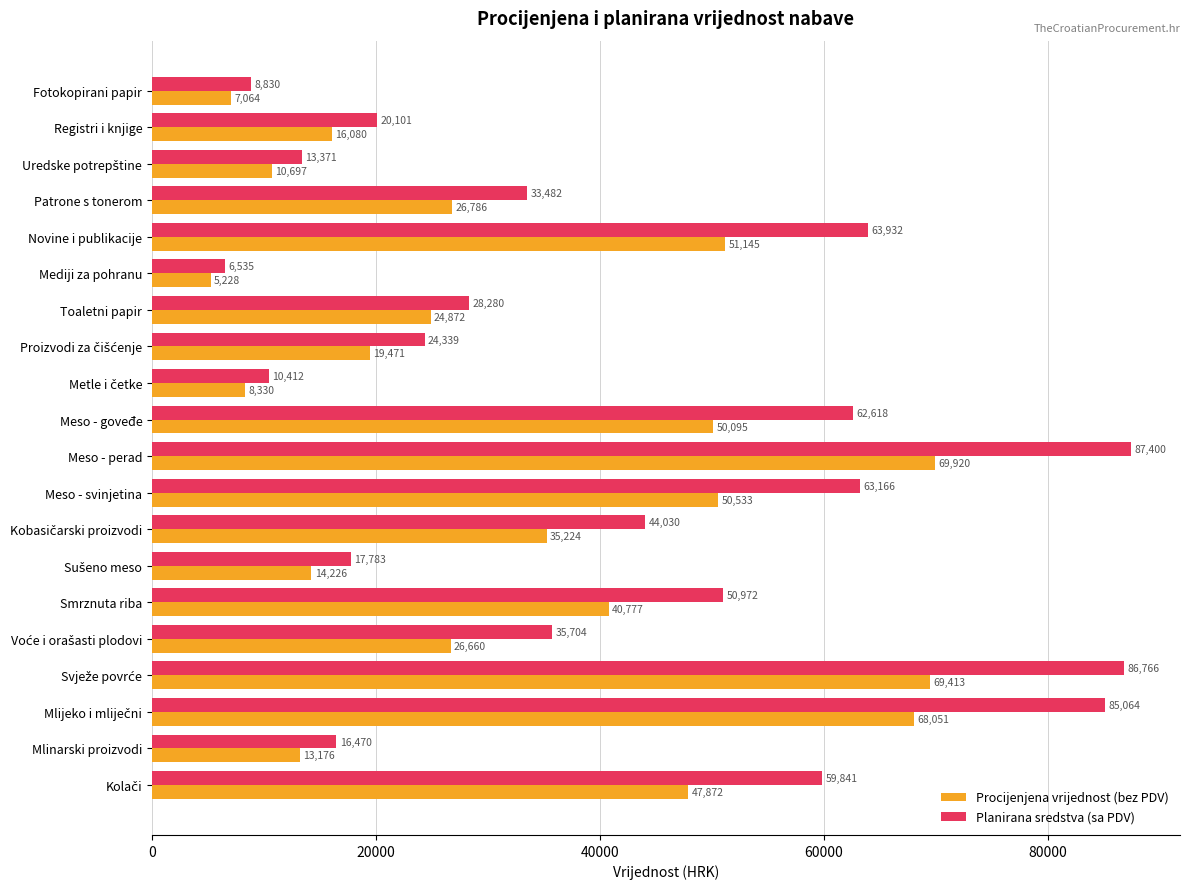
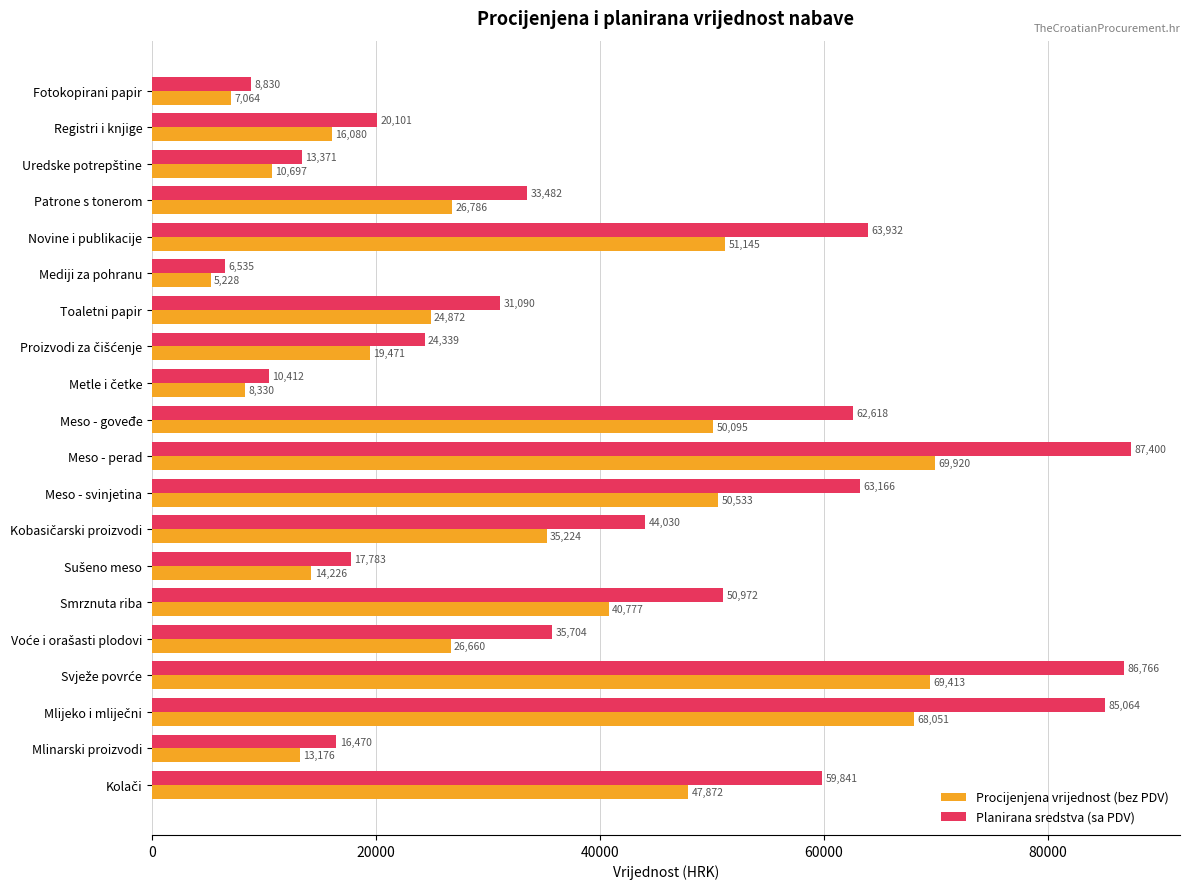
  {
    "Procijenjena vrijednost (bez PDV)": {
      "Fotokopirani papir": "7,064",
      "Registri i knjige": "16,080",
      "Uredske potrepštine": "10,697",
      "Patrone s tonerom": "26,786",
      "Novine i publikacije": "51,145",
      "Mediji za pohranu": "5,228",
      "Toaletni papir": "24,872",
      "Proizvodi za čišćenje": "19,471",
      "Metle i četke": "8,330",
      "Meso - goveđe": "50,095",
      "Meso - perad": "69,920",
      "Meso - svinjetina": "50,533",
      "Kobasičarski proizvodi": "35,224",
      "Sušeno meso": "14,226",
      "Smrznuta riba": "40,777",
      "Voće i orašasti plodovi": "26,660",
      "Svježe povrće": "69,413",
      "Mlijeko i mliječni": "68,051",
      "Mlinarski proizvodi": "13,176",
      "Kolači": "47,872"
    },
    "Planirana sredstva (sa PDV)": {
      "Fotokopirani papir": "8,830",
      "Registri i knjige": "20,101",
      "Uredske potrepštine": "13,371",
      "Patrone s tonerom": "33,482",
      "Novine i publikacije": "63,932",
      "Mediji za pohranu": "6,535",
-     "Toaletni papir": "28,280",
+     "Toaletni papir": "31,090",
      "Proizvodi za čišćenje": "24,339",
      "Metle i četke": "10,412",
      "Meso - goveđe": "62,618",
      "Meso - perad": "87,400",
      "Meso - svinjetina": "63,166",
      "Kobasičarski proizvodi": "44,030",
      "Sušeno meso": "17,783",
      "Smrznuta riba": "50,972",
      "Voće i orašasti plodovi": "35,704",
      "Svježe povrće": "86,766",
      "Mlijeko i mliječni": "85,064",
      "Mlinarski proizvodi": "16,470",
      "Kolači": "59,841"
    }
  }
